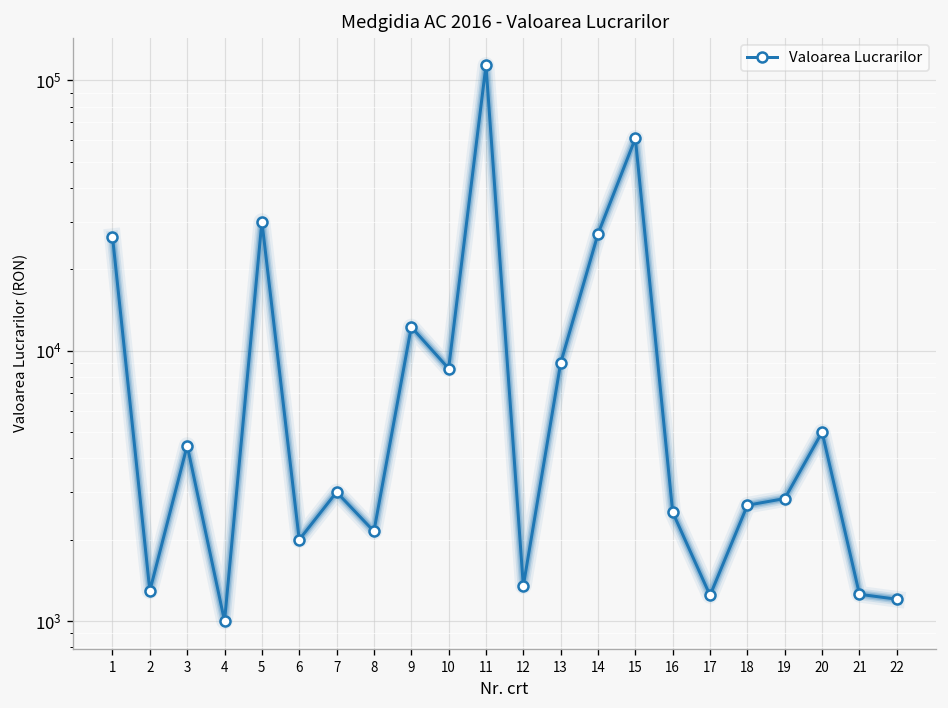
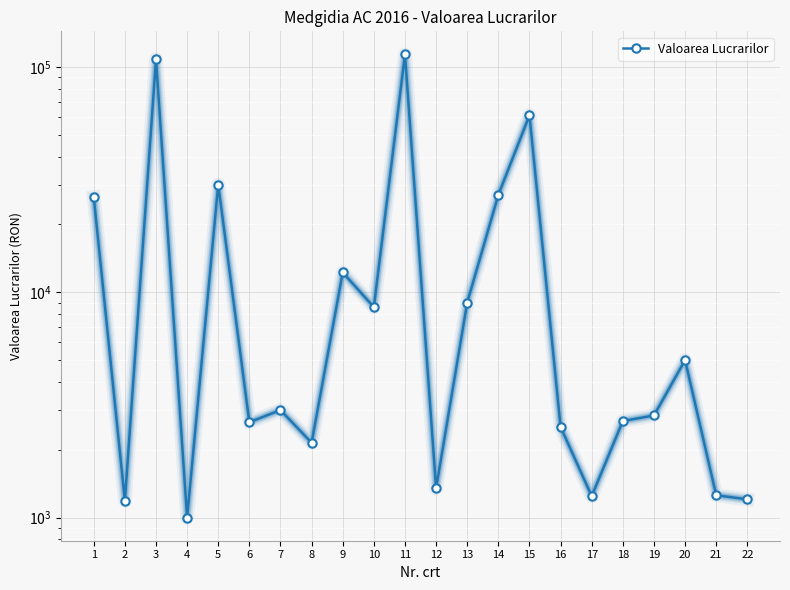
  {
    "1": 26000,
-   "2": 1300,
-   "3": 4500,
+   "2": 1200,
+   "3": 110000,
    "4": 1000,
    "5": 30000,
-   "6": 2000,
+   "6": 2700,
    "7": 3000,
    "8": 2100,
    "9": 12000,
    "10": 8600,
    "11": 110000,
    "12": 1400,
    "13": 9000,
    "14": 27000,
    "15": 61000,
    "16": 2500,
    "17": 1200,
    "18": 2700,
    "19": 2800,
    "20": 5000,
    "21": 1300,
    "22": 1200
  }
